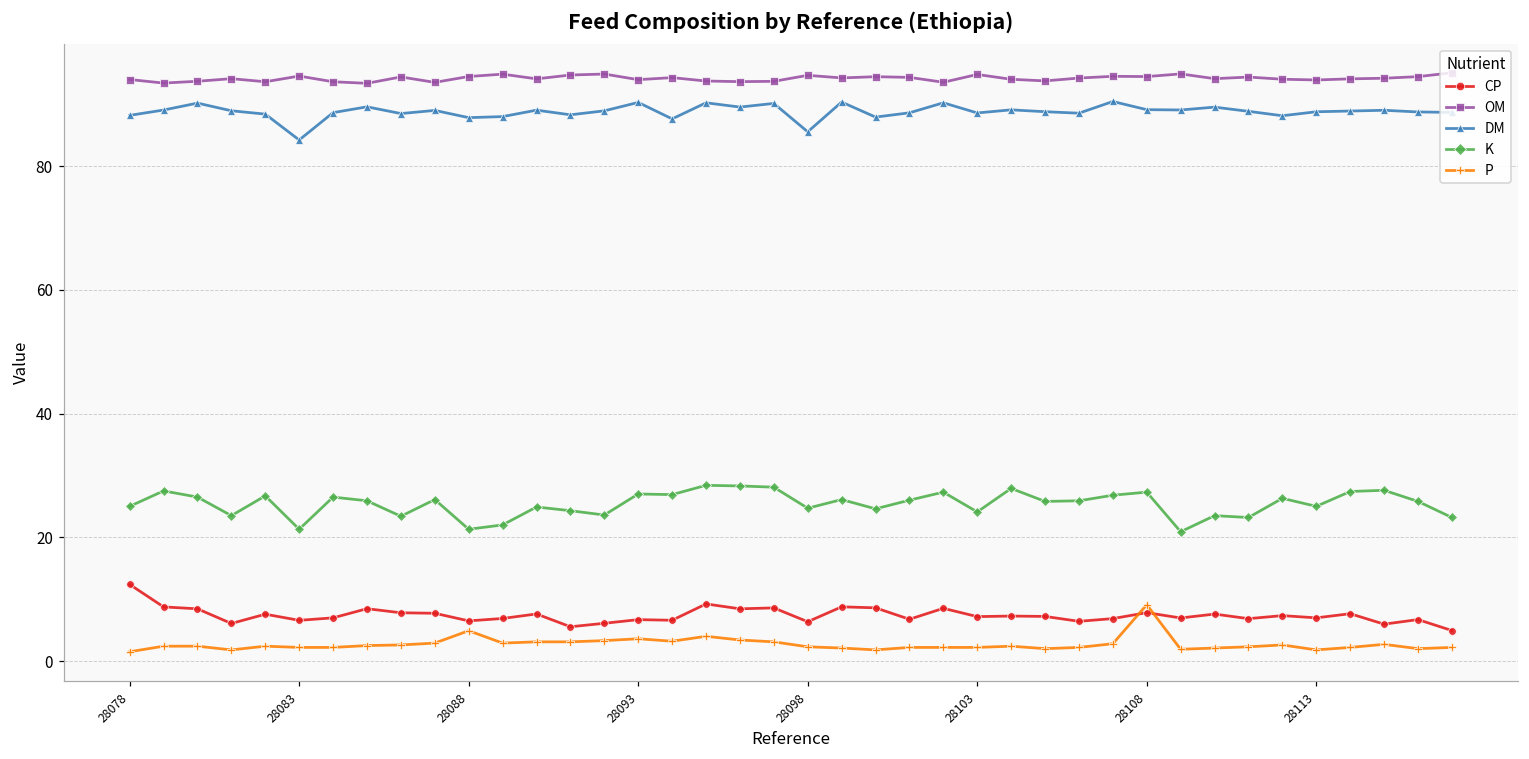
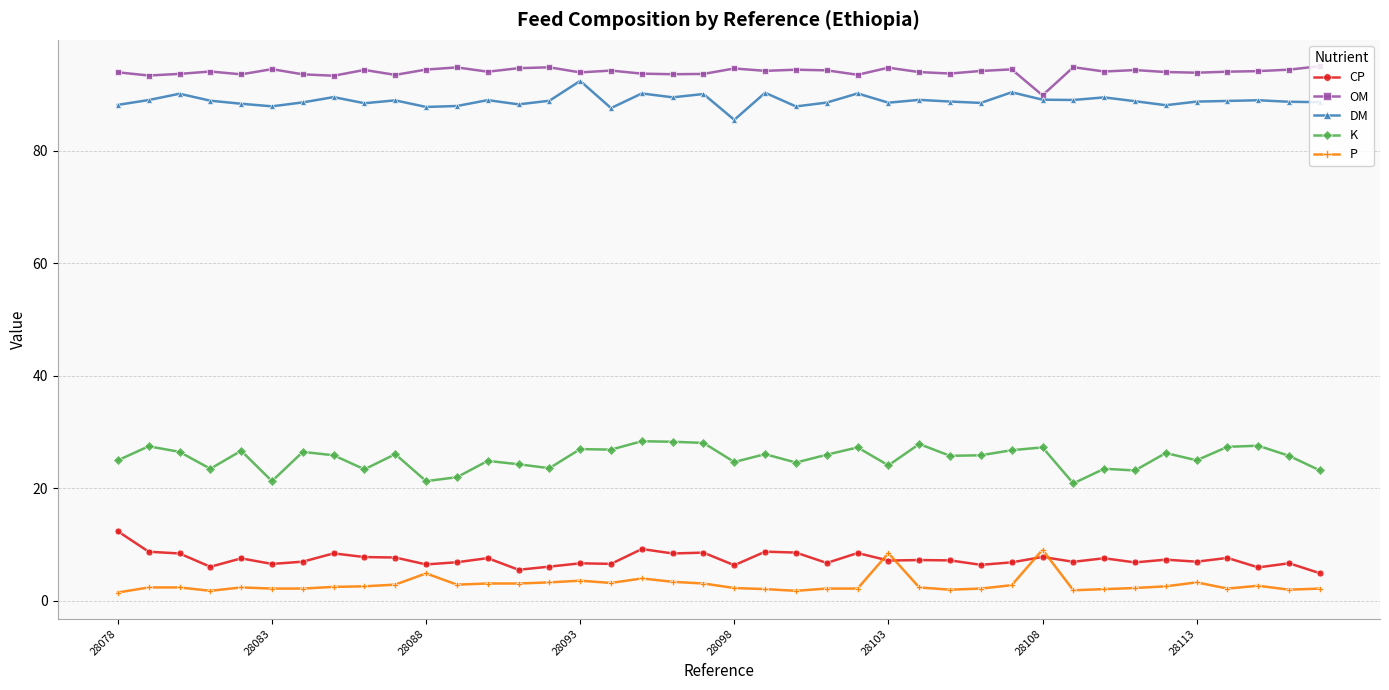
  {
    "CP": {
      "28078": 12,
      "28083": 7,
      "28088": 6,
      "28093": 7,
      "28098": 6,
      "28103": 7,
      "28108": 8,
      "28113": 7
    },
    "OM": {
      "28078": 94,
      "28083": 95,
      "28088": 94,
      "28093": 94,
      "28098": 95,
      "28103": 95,
-     "28108": 94,
+     "28108": 90,
      "28113": 94
    },
    "DM": {
      "28078": 88,
-     "28083": 84,
+     "28083": 88,
      "28088": 88,
-     "28093": 90,
+     "28093": 92,
      "28098": 86,
      "28103": 89,
      "28108": 89,
      "28113": 89
    },
    "K": {
      "28078": 25,
      "28083": 21,
      "28088": 21,
      "28093": 27,
      "28098": 25,
      "28103": 24,
      "28108": 27,
      "28113": 25
    },
    "P": {
      "28078": 2,
      "28083": 2,
      "28088": 5,
      "28093": 4,
      "28098": 2,
-     "28103": 2,
+     "28103": 9,
      "28108": 9,
-     "28113": 2
+     "28113": 3
    }
  }
